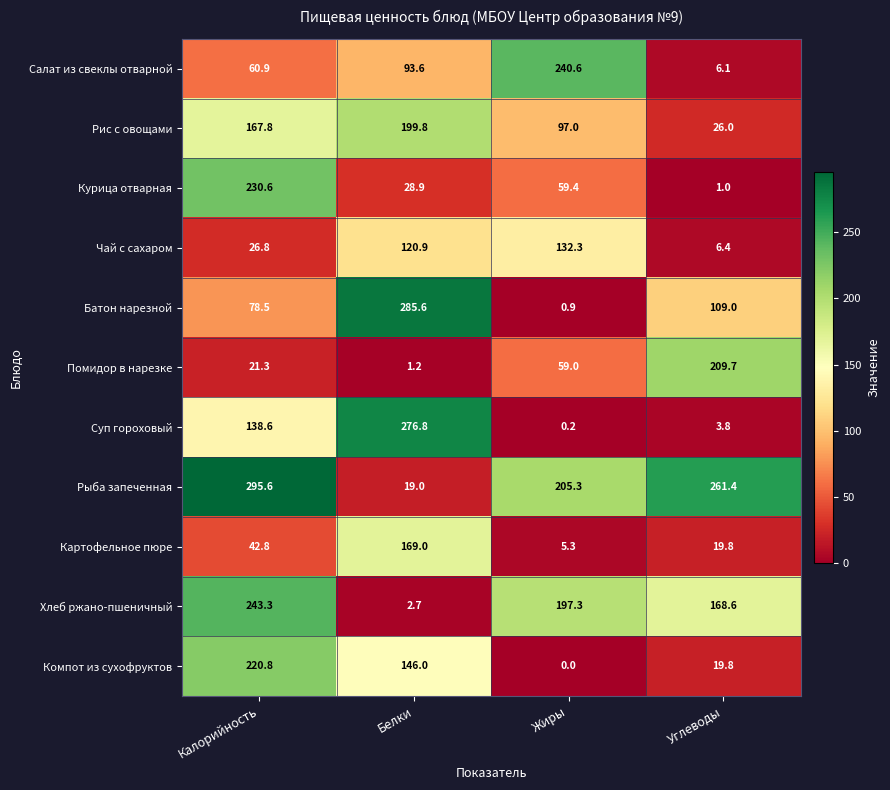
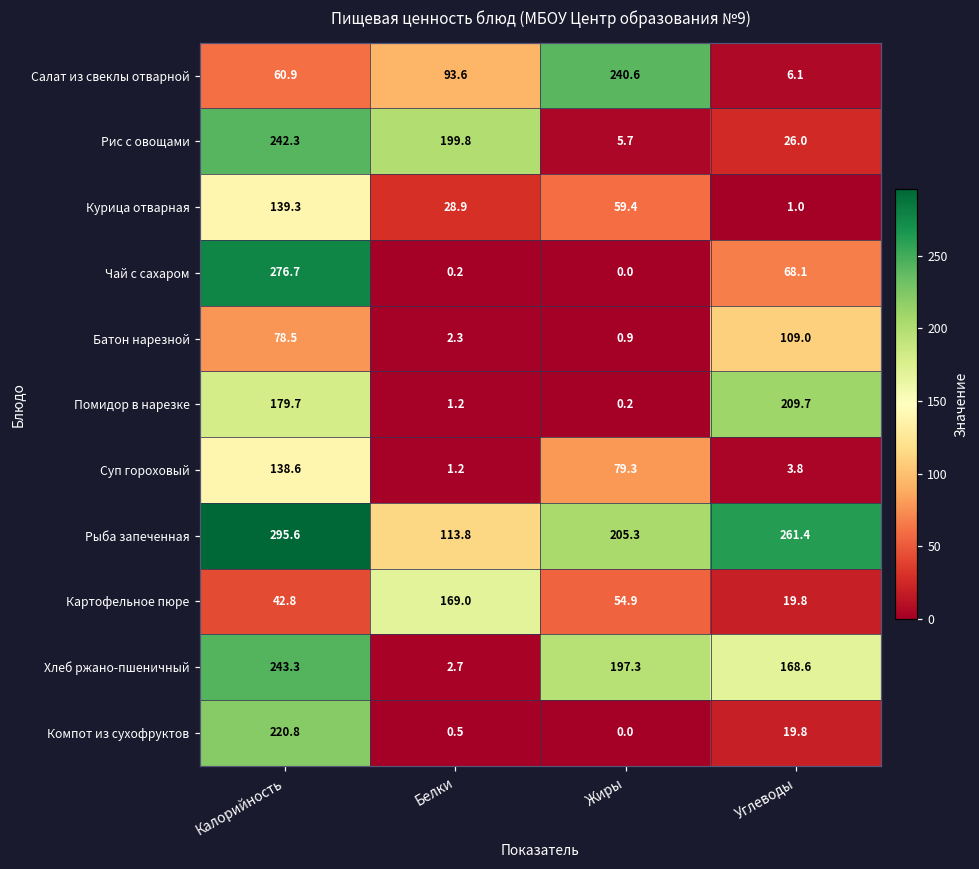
  {
    "Салат из свеклы отварной": {
      "Калорийность": 60.9,
      "Белки": 93.6,
      "Жиры": 240.6,
      "Углеводы": 6.1
    },
    "Рис с овощами": {
-     "Калорийность": 167.8,
+     "Калорийность": 242.3,
      "Белки": 199.8,
-     "Жиры": 97.0,
+     "Жиры": 5.7,
      "Углеводы": 26.0
    },
    "Курица отварная": {
-     "Калорийность": 230.6,
+     "Калорийность": 139.3,
      "Белки": 28.9,
      "Жиры": 59.4,
      "Углеводы": 1.0
    },
    "Чай с сахаром": {
-     "Калорийность": 26.8,
-     "Белки": 120.9,
-     "Жиры": 132.3,
-     "Углеводы": 6.4
+     "Калорийность": 276.7,
+     "Белки": 0.2,
+     "Жиры": 0.0,
+     "Углеводы": 68.1
    },
    "Батон нарезной": {
      "Калорийность": 78.5,
-     "Белки": 285.6,
+     "Белки": 2.3,
      "Жиры": 0.9,
      "Углеводы": 109.0
    },
    "Помидор в нарезке": {
-     "Калорийность": 21.3,
+     "Калорийность": 179.7,
      "Белки": 1.2,
-     "Жиры": 59.0,
+     "Жиры": 0.2,
      "Углеводы": 209.7
    },
    "Суп гороховый": {
      "Калорийность": 138.6,
-     "Белки": 276.8,
-     "Жиры": 0.2,
+     "Белки": 1.2,
+     "Жиры": 79.3,
      "Углеводы": 3.8
    },
    "Рыба запеченная": {
      "Калорийность": 295.6,
-     "Белки": 19.0,
+     "Белки": 113.8,
      "Жиры": 205.3,
      "Углеводы": 261.4
    },
    "Картофельное пюре": {
      "Калорийность": 42.8,
      "Белки": 169.0,
-     "Жиры": 5.3,
+     "Жиры": 54.9,
      "Углеводы": 19.8
    },
    "Хлеб ржано-пшеничный": {
      "Калорийность": 243.3,
      "Белки": 2.7,
      "Жиры": 197.3,
      "Углеводы": 168.6
    },
    "Компот из сухофруктов": {
      "Калорийность": 220.8,
-     "Белки": 146.0,
+     "Белки": 0.5,
      "Жиры": 0.0,
      "Углеводы": 19.8
    }
  }
